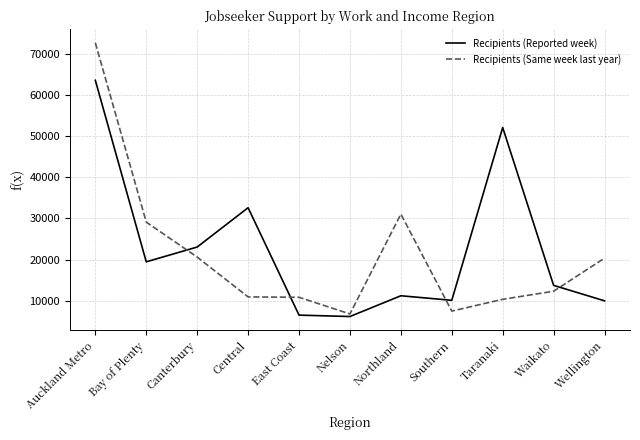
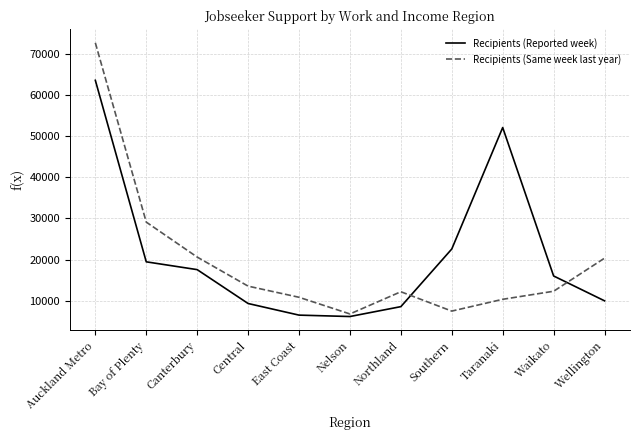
  {
    "Recipients (Reported week)": {
      "Auckland Metro": 64000,
      "Bay of Plenty": 19000,
-     "Canterbury": 23000,
-     "Central": 33000,
+     "Canterbury": 18000,
+     "Central": 9000,
      "East Coast": 7000,
-     "Northland": 11000,
-     "Southern": 10000,
+     "Northland": 9000,
+     "Southern": 23000,
      "Taranaki": 52000,
-     "Waikato": 14000,
+     "Waikato": 16000,
      "Wellington": 10000
    },
    "Recipients (Same week last year)": {
      "Auckland Metro": 73000,
      "Bay of Plenty": 29000,
      "Canterbury": 21000,
-     "Central": 11000,
+     "Central": 14000,
      "East Coast": 11000,
-     "Northland": 31000,
+     "Northland": 12000,
      "Southern": 7000,
      "Taranaki": 10000,
      "Waikato": 12000,
      "Wellington": 20000
    }
  }
